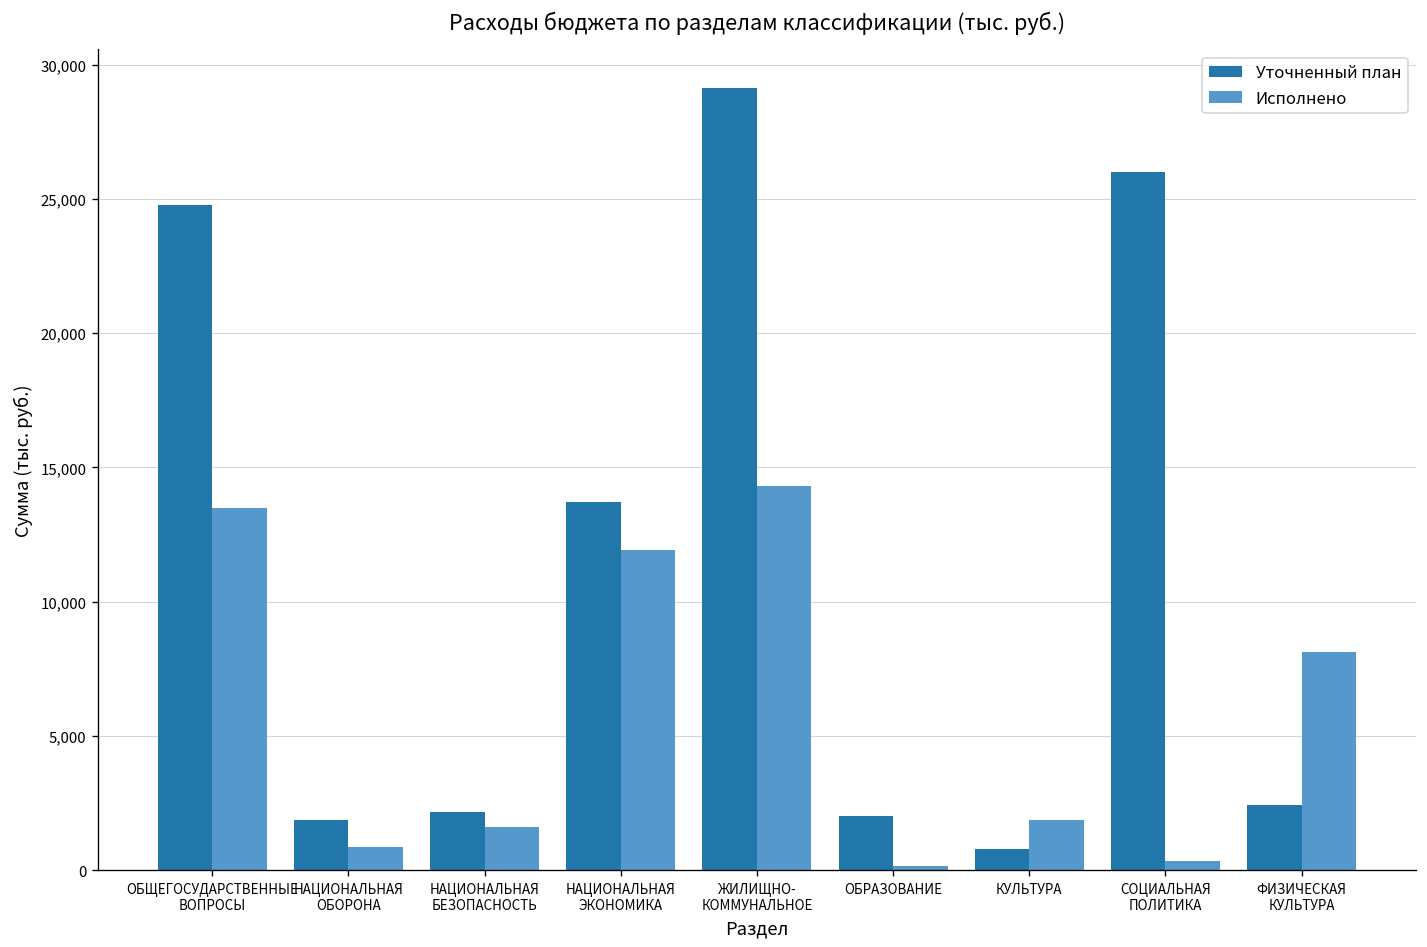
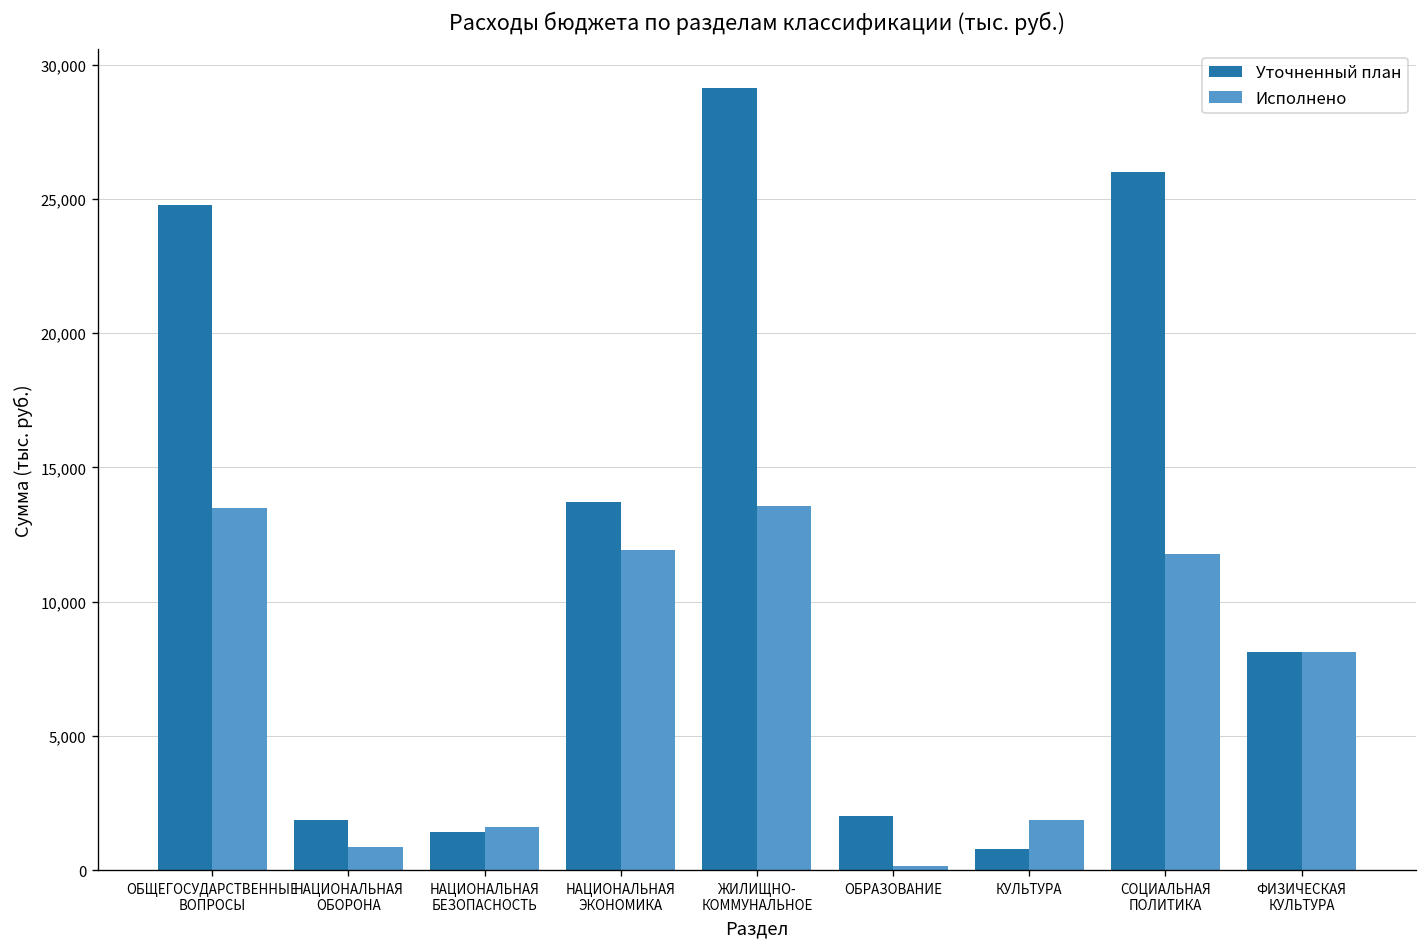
  {
    "Уточненный план": {
      "ОБЩЕГОСУДАРСТВЕННЫЕ ВОПРОСЫ": "24,800",
      "НАЦИОНАЛЬНАЯ ОБОРОНА": "1,900",
-     "НАЦИОНАЛЬНАЯ БЕЗОПАСНОСТЬ": "2,200",
+     "НАЦИОНАЛЬНАЯ БЕЗОПАСНОСТЬ": "1,400",
      "НАЦИОНАЛЬНАЯ ЭКОНОМИКА": "13,700",
      "ЖИЛИЩНО- КОММУНАЛЬНОЕ": "29,100",
      "ОБРАЗОВАНИЕ": "2,000",
      "КУЛЬТУРА": "800",
      "СОЦИАЛЬНАЯ ПОЛИТИКА": "26,000",
-     "ФИЗИЧЕСКАЯ КУЛЬТУРА": "2,400"
+     "ФИЗИЧЕСКАЯ КУЛЬТУРА": "8,100"
    },
    "Исполнено": {
      "ОБЩЕГОСУДАРСТВЕННЫЕ ВОПРОСЫ": "13,500",
      "НАЦИОНАЛЬНАЯ ОБОРОНА": "900",
      "НАЦИОНАЛЬНАЯ БЕЗОПАСНОСТЬ": "1,600",
      "НАЦИОНАЛЬНАЯ ЭКОНОМИКА": "11,900",
-     "ЖИЛИЩНО- КОММУНАЛЬНОЕ": "14,300",
+     "ЖИЛИЩНО- КОММУНАЛЬНОЕ": "13,600",
      "ОБРАЗОВАНИЕ": "200",
      "КУЛЬТУРА": "1,900",
-     "СОЦИАЛЬНАЯ ПОЛИТИКА": "300",
+     "СОЦИАЛЬНАЯ ПОЛИТИКА": "11,800",
      "ФИЗИЧЕСКАЯ КУЛЬТУРА": "8,100"
    }
  }
